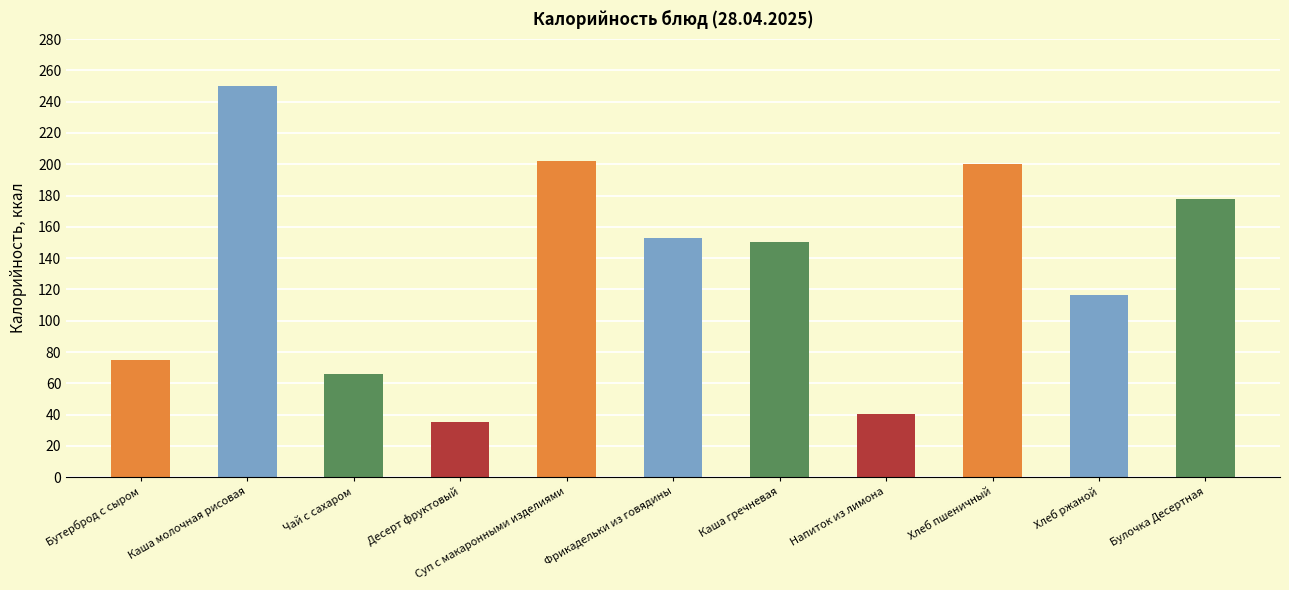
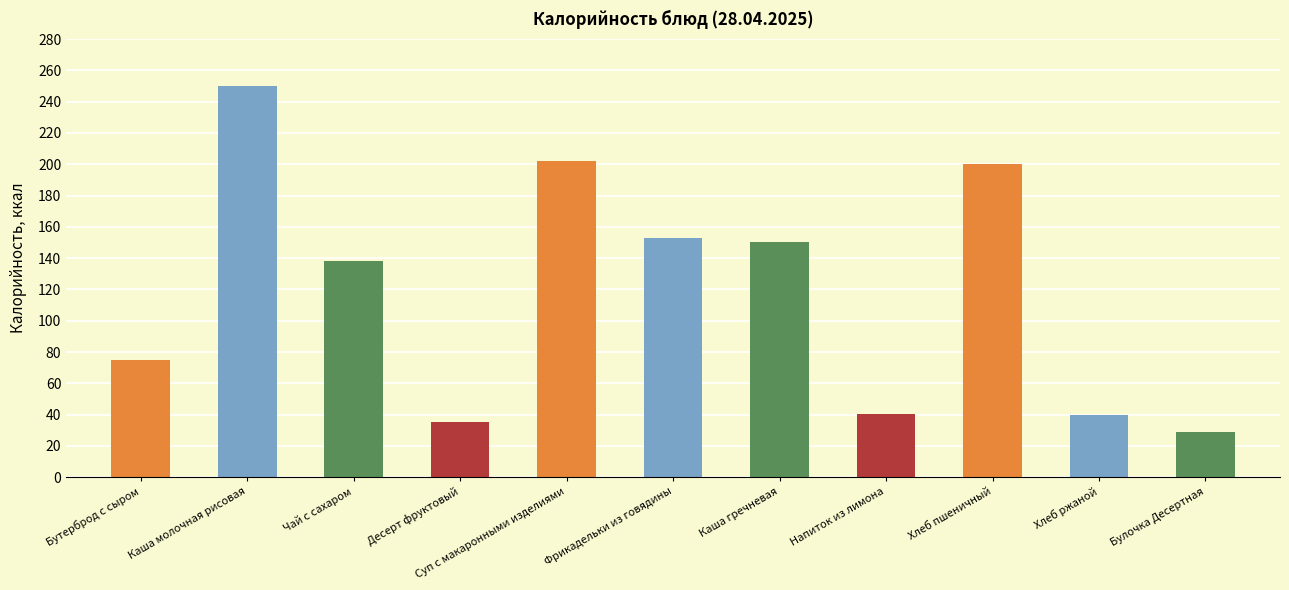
  {
    "Бутерброд с сыром": 75,
    "Каша молочная рисовая": 250,
-   "Чай с сахаром": 66,
+   "Чай с сахаром": 138,
    "Десерт фруктовый": 36,
    "Суп с макаронными изделиями": 202,
    "Фрикадельки из говядины": 153,
    "Каша гречневая": 150,
    "Напиток из лимона": 40,
    "Хлеб пшеничный": 200,
-   "Хлеб ржаной": 116,
-   "Булочка Десертная": 178
+   "Хлеб ржаной": 40,
+   "Булочка Десертная": 29
  }
